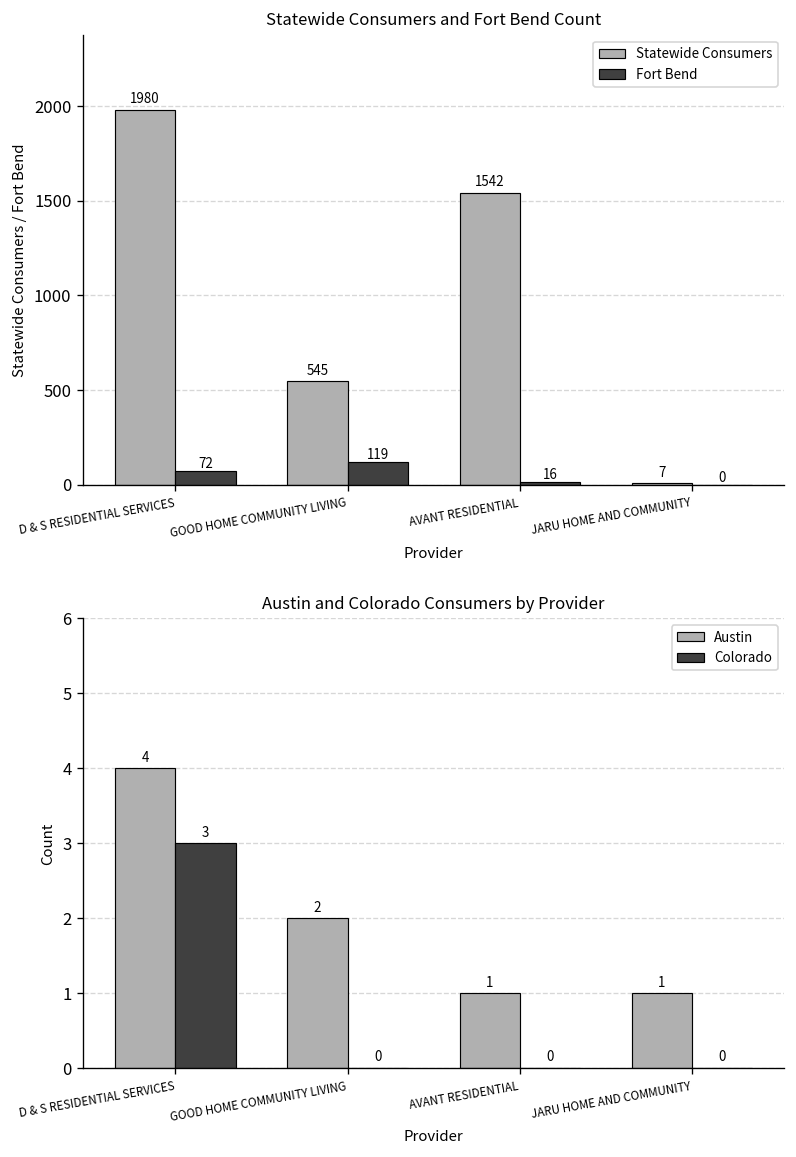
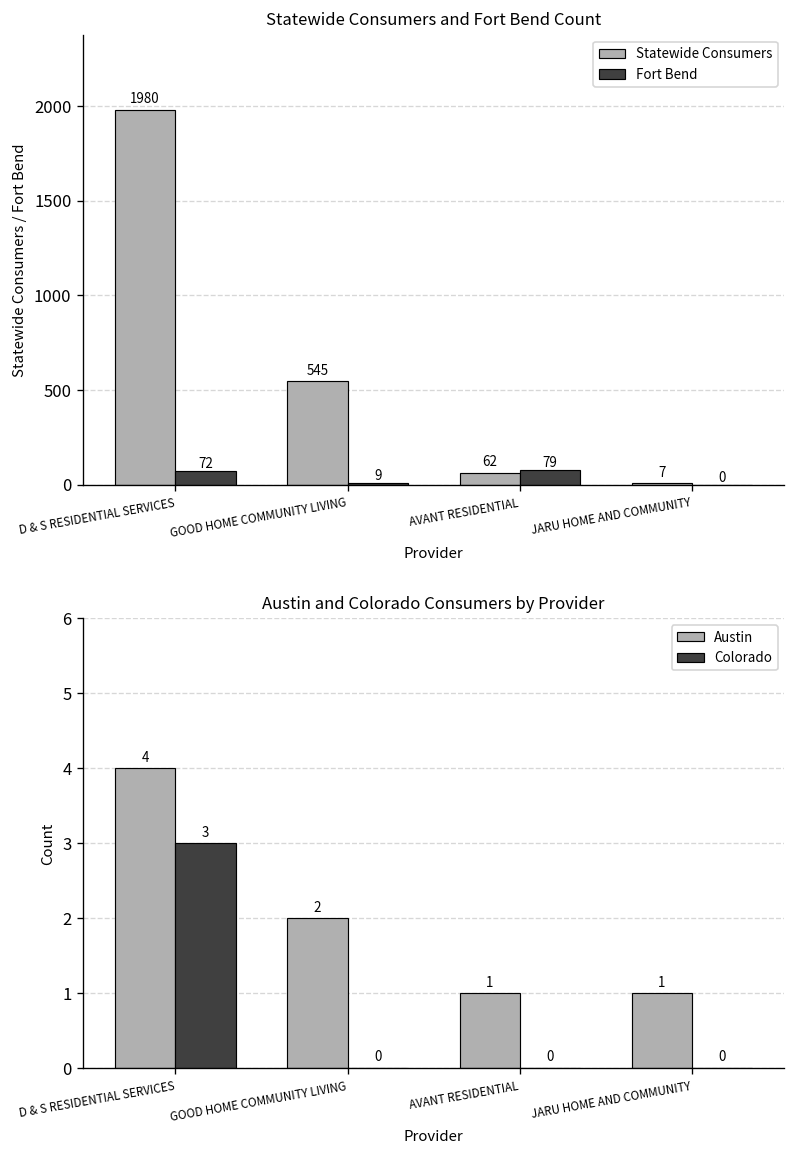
  {
    "Statewide Consumers and Fort Bend Count": {
      "Statewide Consumers": {
        "D & S RESIDENTIAL SERVICES": 1980,
        "GOOD HOME COMMUNITY LIVING": 545,
-       "AVANT RESIDENTIAL": 1542,
+       "AVANT RESIDENTIAL": 62,
        "JARU HOME AND COMMUNITY": 7
      },
      "Fort Bend": {
        "D & S RESIDENTIAL SERVICES": 72,
-       "GOOD HOME COMMUNITY LIVING": 119,
-       "AVANT RESIDENTIAL": 16,
+       "GOOD HOME COMMUNITY LIVING": 9,
+       "AVANT RESIDENTIAL": 79,
        "JARU HOME AND COMMUNITY": 0
      }
    },
    "Austin and Colorado Consumers by Provider": {
      "Austin": {
        "D & S RESIDENTIAL SERVICES": 4,
        "GOOD HOME COMMUNITY LIVING": 2,
        "AVANT RESIDENTIAL": 1,
        "JARU HOME AND COMMUNITY": 1
      },
      "Colorado": {
        "D & S RESIDENTIAL SERVICES": 3,
        "GOOD HOME COMMUNITY LIVING": 0,
        "AVANT RESIDENTIAL": 0,
        "JARU HOME AND COMMUNITY": 0
      }
    }
  }
